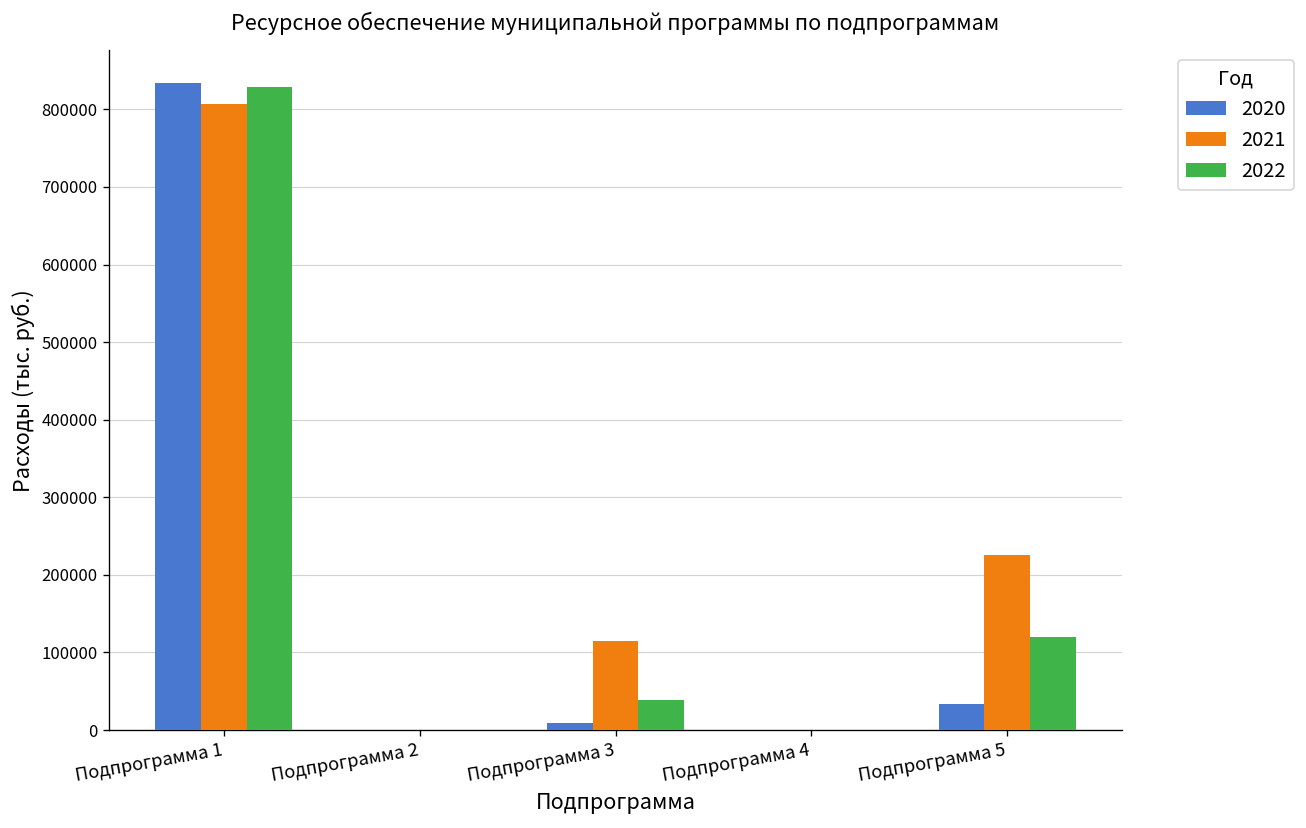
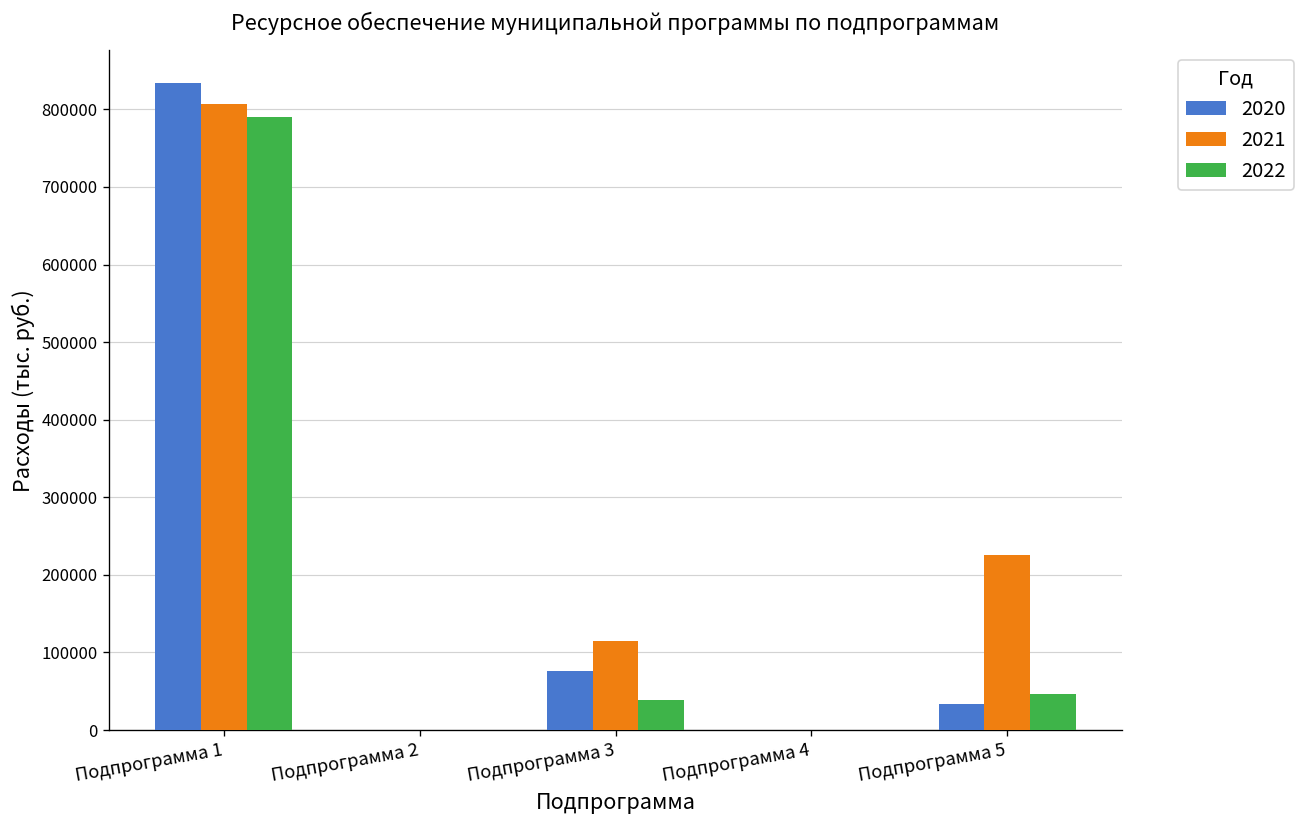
  {
    "2020": {
      "Подпрограмма 1": 830000,
-     "Подпрограмма 3": 10000,
+     "Подпрограмма 3": 80000,
      "Подпрограмма 5": 30000
    },
    "2021": {
      "Подпрограмма 1": 810000,
      "Подпрограмма 3": 110000,
      "Подпрограмма 5": 230000
    },
    "2022": {
-     "Подпрограмма 1": 830000,
+     "Подпрограмма 1": 790000,
      "Подпрограмма 3": 40000,
-     "Подпрограмма 5": 120000
+     "Подпрограмма 5": 50000
    }
  }
